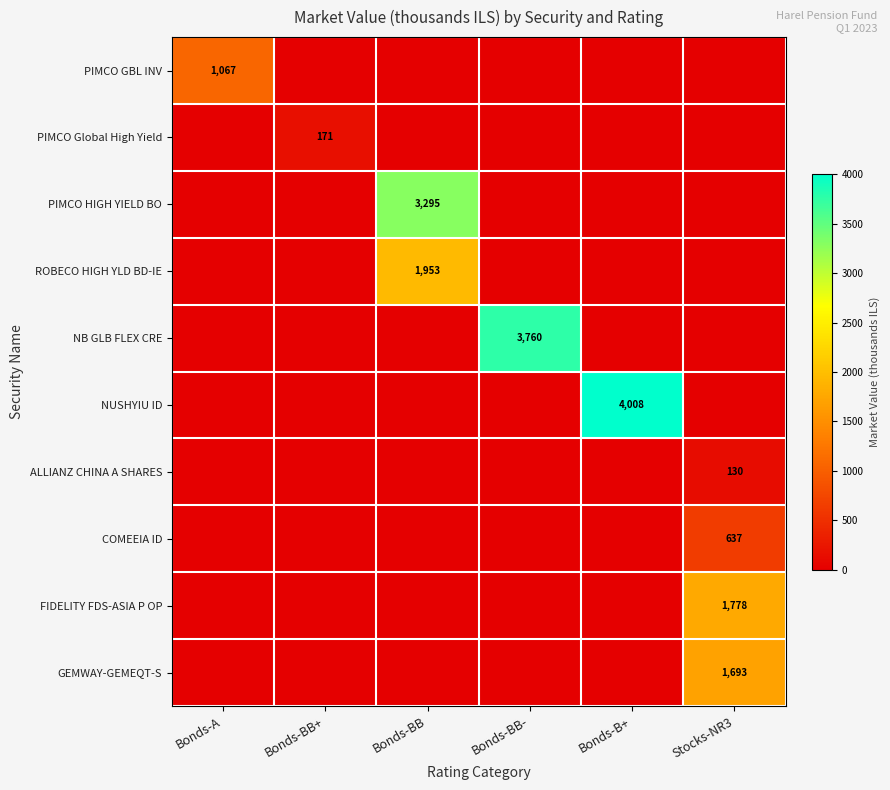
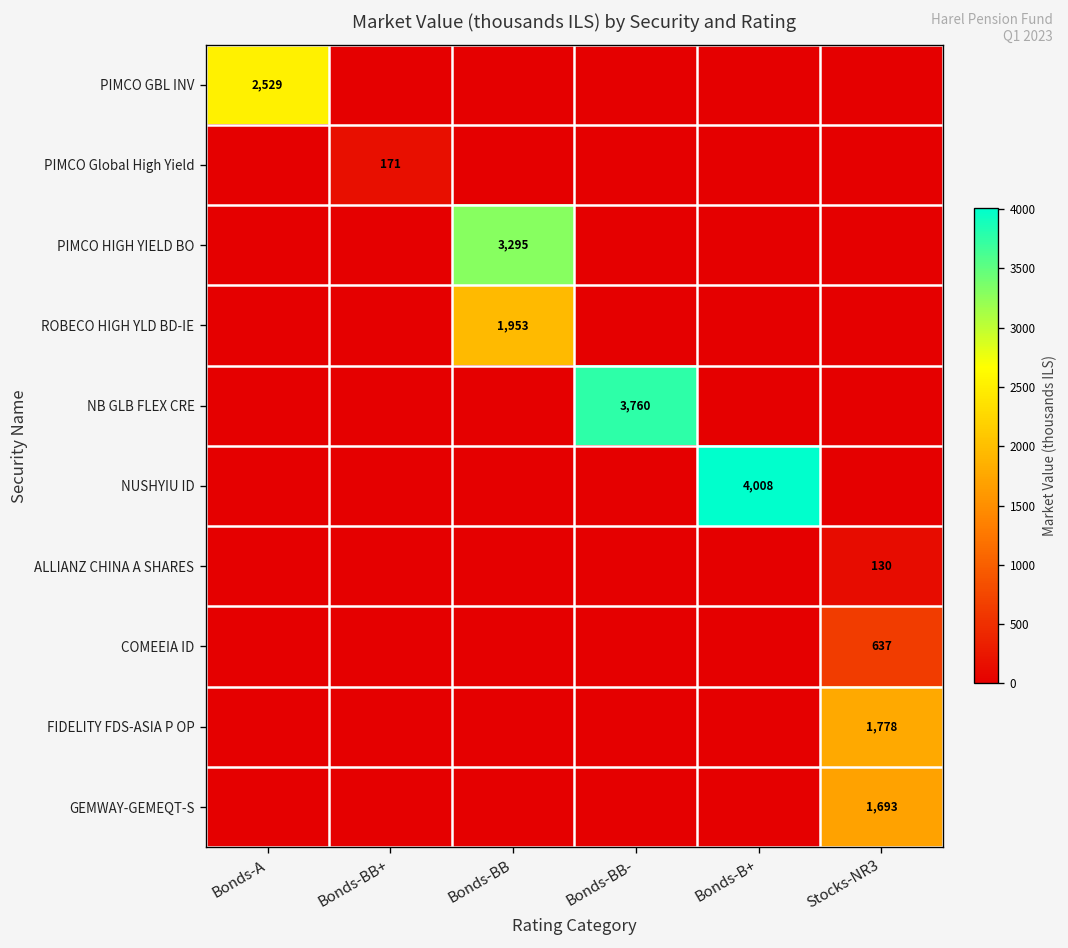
  {
    "PIMCO GBL INV": {
-     "Bonds-A": "1,067"
+     "Bonds-A": "2,529"
    },
    "PIMCO Global High Yield": {
      "Bonds-BB+": "171"
    },
    "PIMCO HIGH YIELD BO": {
      "Bonds-BB": "3,295"
    },
    "ROBECO HIGH YLD BD-IE": {
      "Bonds-BB": "1,953"
    },
    "NB GLB FLEX CRE": {
      "Bonds-BB-": "3,760"
    },
    "NUSHYIU ID": {
      "Bonds-B+": "4,008"
    },
    "ALLIANZ CHINA A SHARES": {
      "Stocks-NR3": "130"
    },
    "COMEEIA ID": {
      "Stocks-NR3": "637"
    },
    "FIDELITY FDS-ASIA P OP": {
      "Stocks-NR3": "1,778"
    },
    "GEMWAY-GEMEQT-S": {
      "Stocks-NR3": "1,693"
    }
  }
